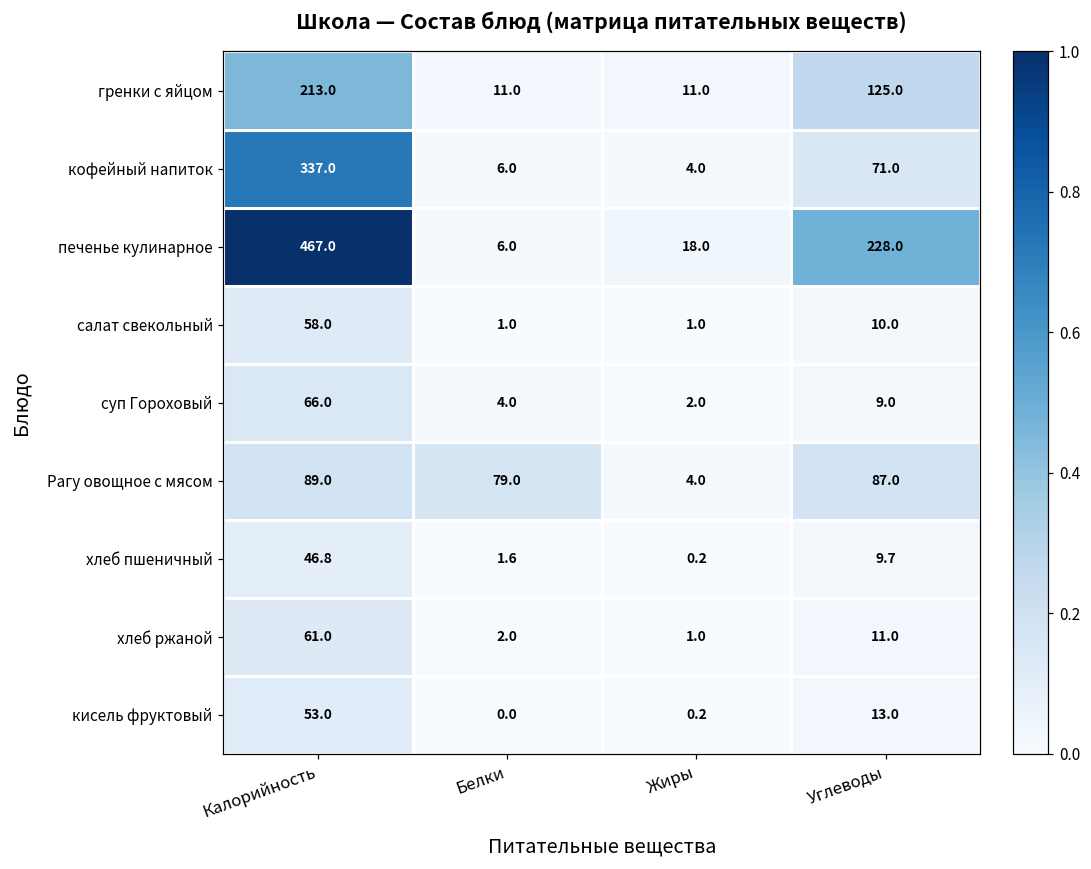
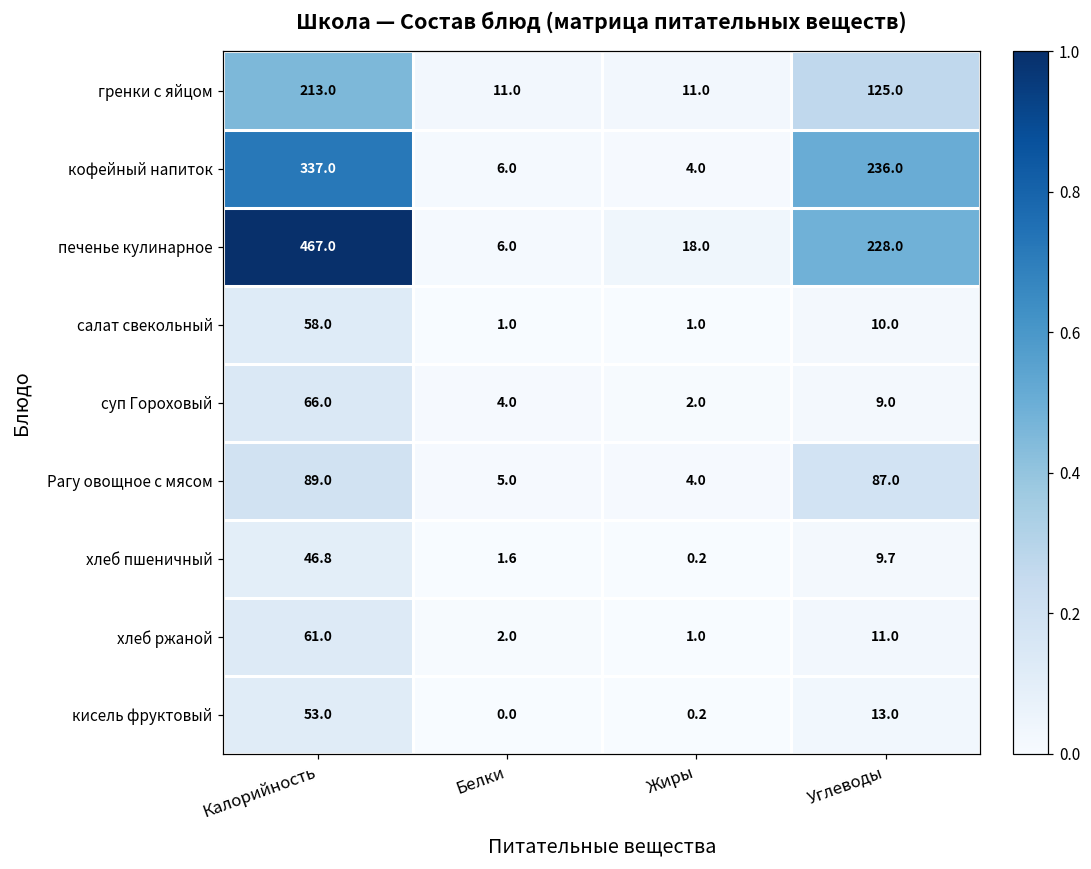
  {
    "гренки с яйцом": {
      "Калорийность": 213.0,
      "Белки": 11.0,
      "Жиры": 11.0,
      "Углеводы": 125.0
    },
    "кофейный напиток": {
      "Калорийность": 337.0,
      "Белки": 6.0,
      "Жиры": 4.0,
-     "Углеводы": 71.0
+     "Углеводы": 236.0
    },
    "печенье кулинарное": {
      "Калорийность": 467.0,
      "Белки": 6.0,
      "Жиры": 18.0,
      "Углеводы": 228.0
    },
    "салат свекольный": {
      "Калорийность": 58.0,
      "Белки": 1.0,
      "Жиры": 1.0,
      "Углеводы": 10.0
    },
    "суп Гороховый": {
      "Калорийность": 66.0,
      "Белки": 4.0,
      "Жиры": 2.0,
      "Углеводы": 9.0
    },
    "Рагу овощное с мясом": {
      "Калорийность": 89.0,
-     "Белки": 79.0,
+     "Белки": 5.0,
      "Жиры": 4.0,
      "Углеводы": 87.0
    },
    "хлеб пшеничный": {
      "Калорийность": 46.8,
      "Белки": 1.6,
      "Жиры": 0.2,
      "Углеводы": 9.7
    },
    "хлеб ржаной": {
      "Калорийность": 61.0,
      "Белки": 2.0,
      "Жиры": 1.0,
      "Углеводы": 11.0
    },
    "кисель фруктовый": {
      "Калорийность": 53.0,
      "Белки": 0.0,
      "Жиры": 0.2,
      "Углеводы": 13.0
    }
  }
